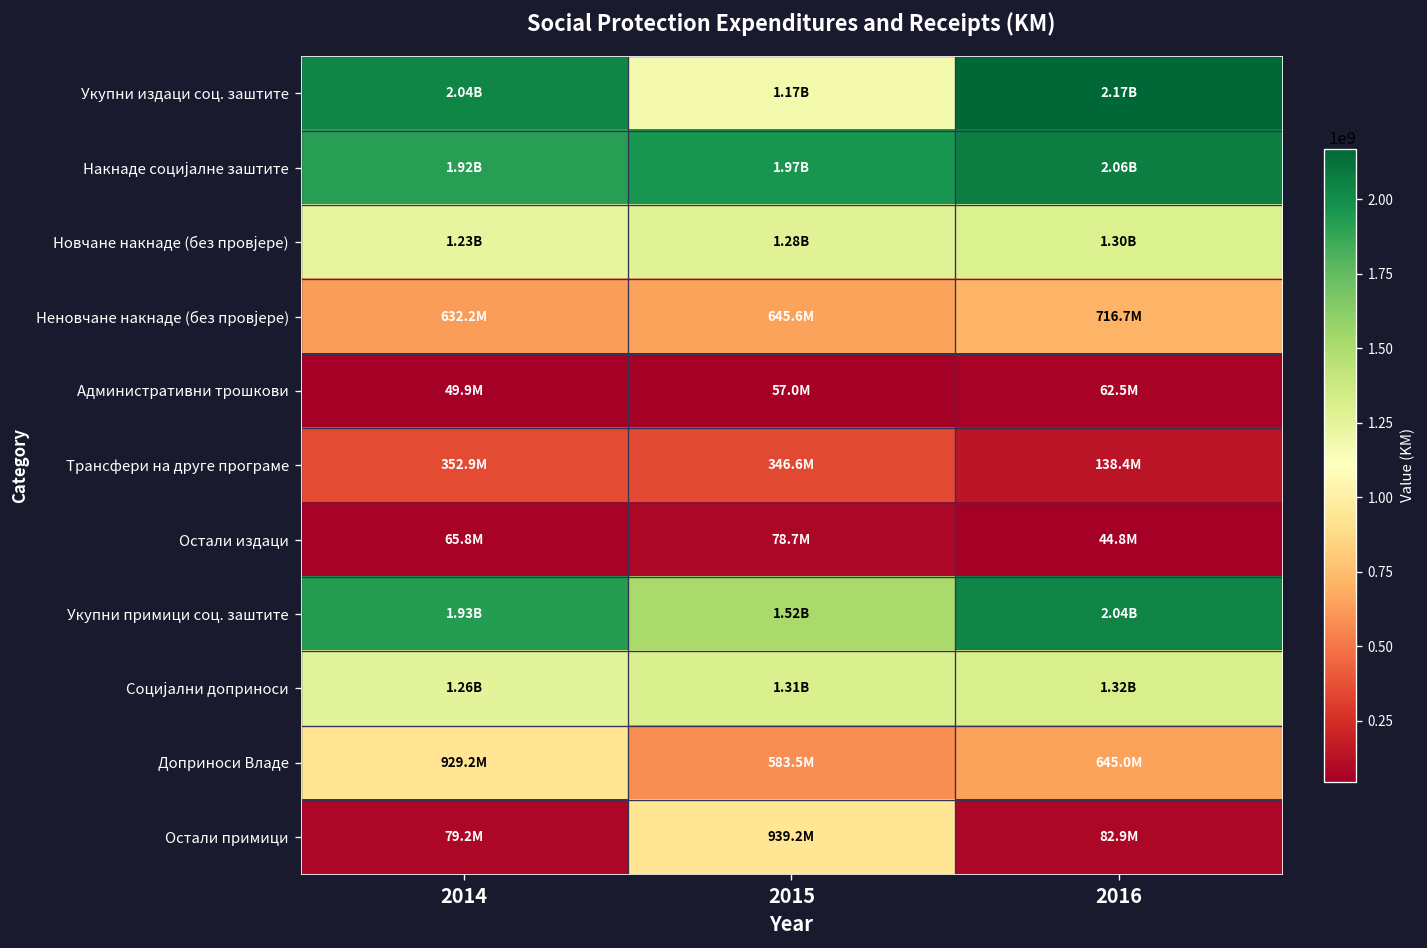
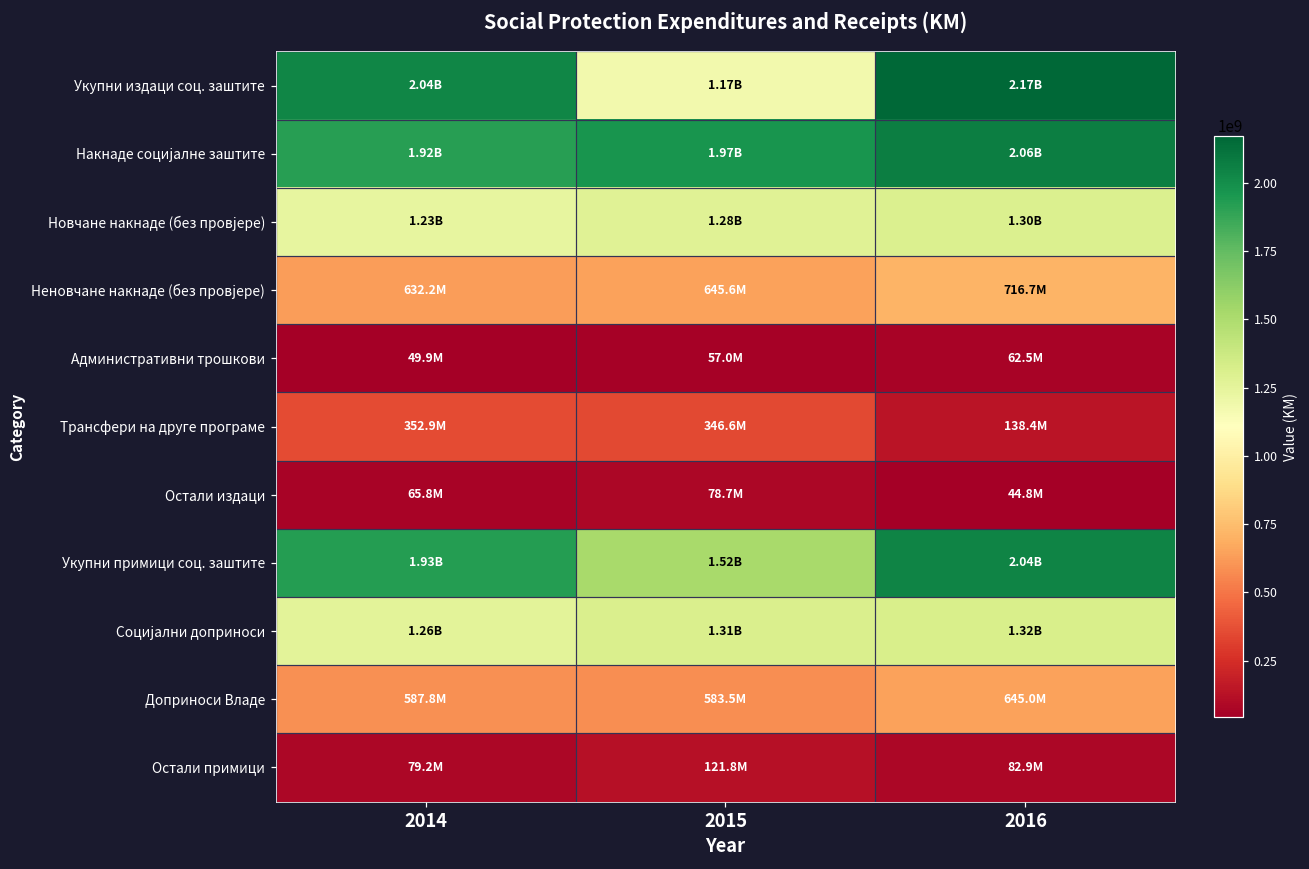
  {
    "Укупни издаци соц. заштите": {
      "2014": "2.04B",
      "2015": "1.17B",
      "2016": "2.17B"
    },
    "Накнаде социјалне заштите": {
      "2014": "1.92B",
      "2015": "1.97B",
      "2016": "2.06B"
    },
    "Новчане накнаде (без провјере)": {
      "2014": "1.23B",
      "2015": "1.28B",
      "2016": "1.30B"
    },
    "Неновчане накнаде (без провјере)": {
      "2014": "632.2M",
      "2015": "645.6M",
      "2016": "716.7M"
    },
    "Административни трошкови": {
      "2014": "49.9M",
      "2015": "57.0M",
      "2016": "62.5M"
    },
    "Трансфери на друге програме": {
      "2014": "352.9M",
      "2015": "346.6M",
      "2016": "138.4M"
    },
    "Остали издаци": {
      "2014": "65.8M",
      "2015": "78.7M",
      "2016": "44.8M"
    },
    "Укупни примици соц. заштите": {
      "2014": "1.93B",
      "2015": "1.52B",
      "2016": "2.04B"
    },
    "Социјални доприноси": {
      "2014": "1.26B",
      "2015": "1.31B",
      "2016": "1.32B"
    },
    "Доприноси Владе": {
-     "2014": "929.2M",
+     "2014": "587.8M",
      "2015": "583.5M",
      "2016": "645.0M"
    },
    "Остали примици": {
      "2014": "79.2M",
-     "2015": "939.2M",
+     "2015": "121.8M",
      "2016": "82.9M"
    }
  }
